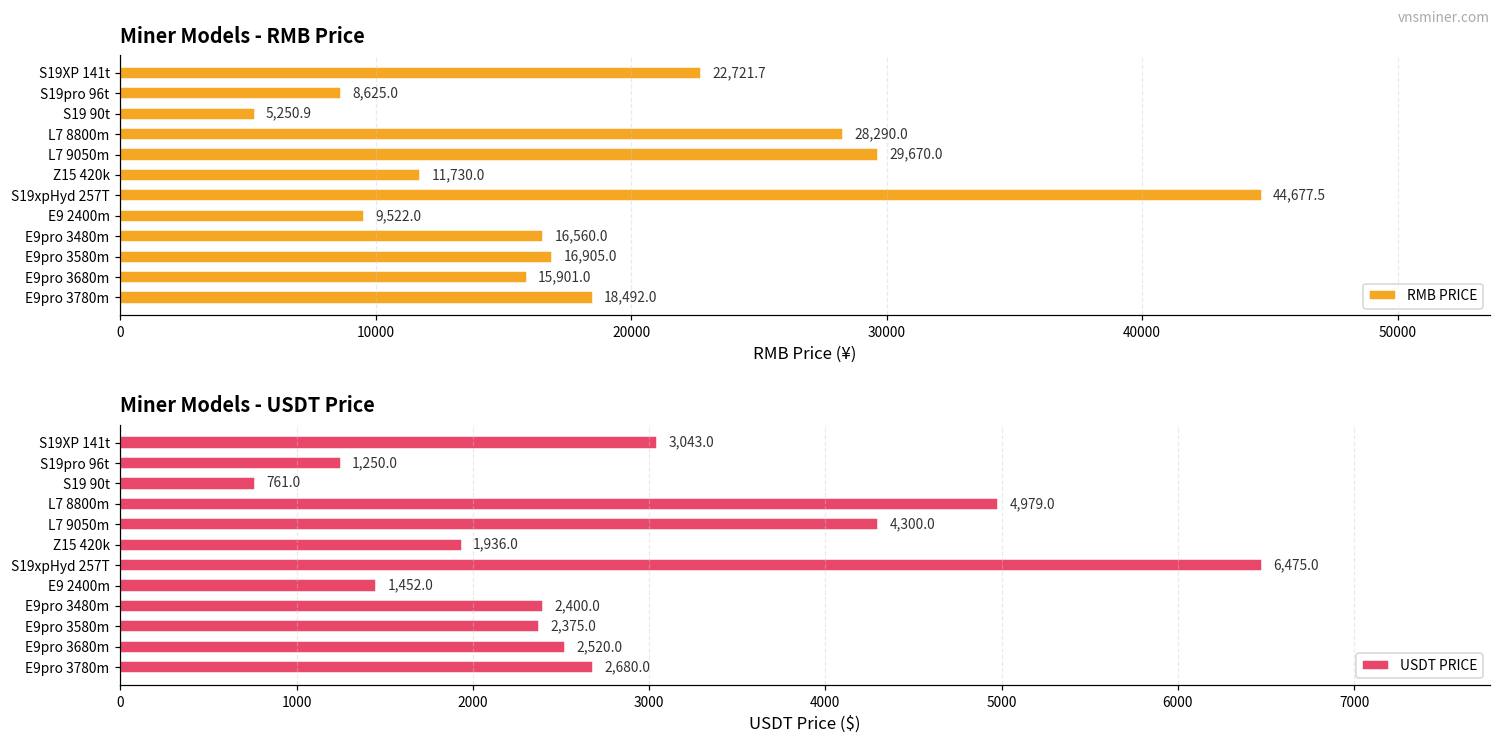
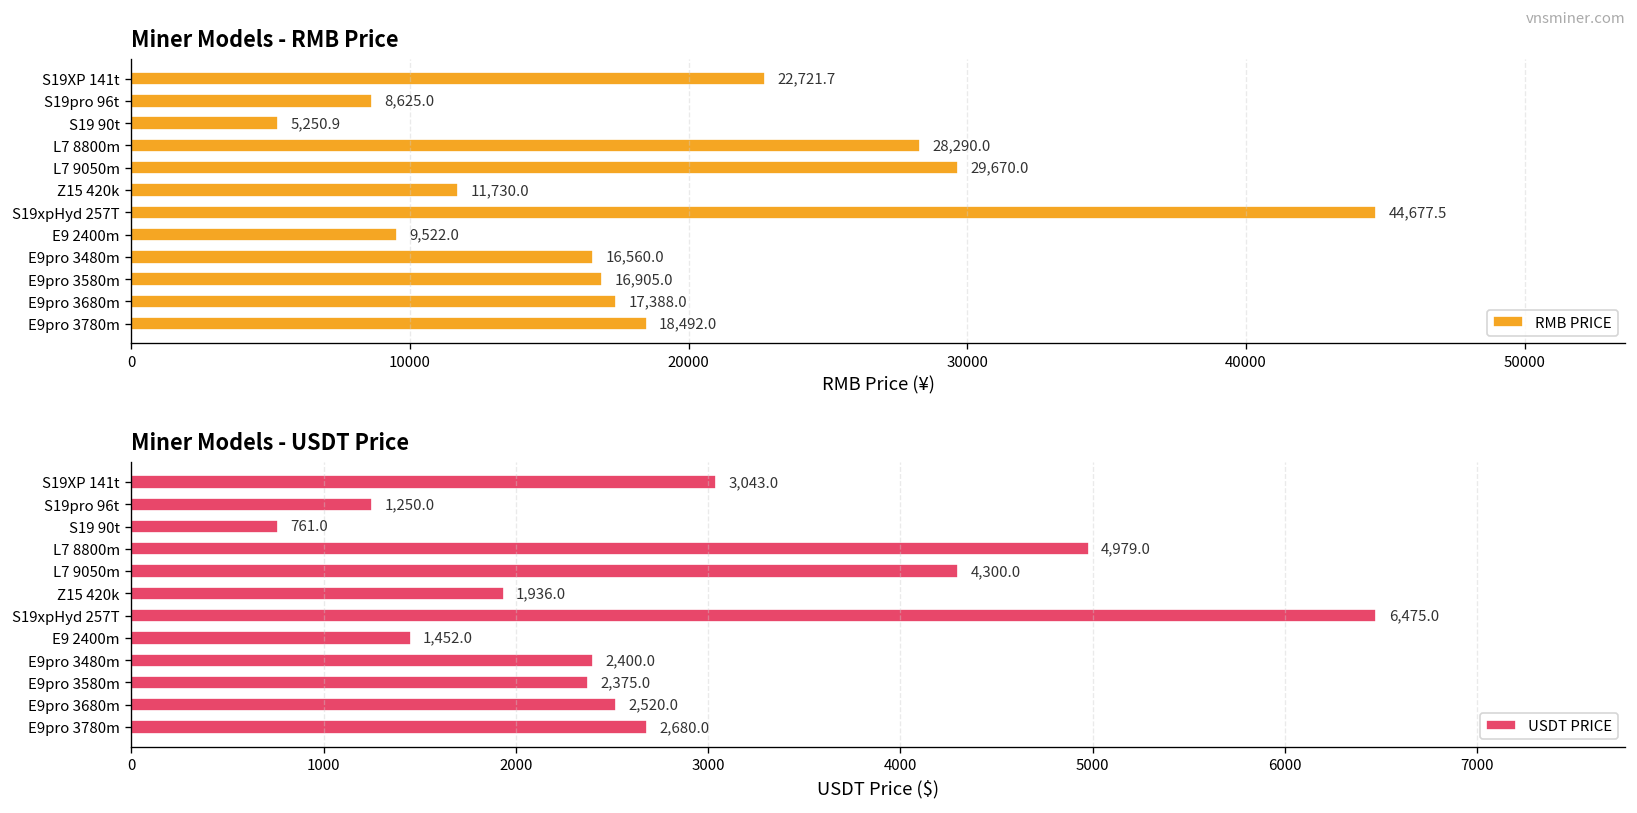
  {
    "Miner Models - RMB Price": {
      "S19XP 141t": "22,721.7",
      "S19pro 96t": "8,625.0",
      "S19 90t": "5,250.9",
      "L7 8800m": "28,290.0",
      "L7 9050m": "29,670.0",
      "Z15 420k": "11,730.0",
      "S19xpHyd 257T": "44,677.5",
      "E9 2400m": "9,522.0",
      "E9pro 3480m": "16,560.0",
      "E9pro 3580m": "16,905.0",
-     "E9pro 3680m": "15,901.0",
+     "E9pro 3680m": "17,388.0",
      "E9pro 3780m": "18,492.0"
    },
    "Miner Models - USDT Price": {
      "S19XP 141t": "3,043.0",
      "S19pro 96t": "1,250.0",
      "S19 90t": "761.0",
      "L7 8800m": "4,979.0",
      "L7 9050m": "4,300.0",
      "Z15 420k": "1,936.0",
      "S19xpHyd 257T": "6,475.0",
      "E9 2400m": "1,452.0",
      "E9pro 3480m": "2,400.0",
      "E9pro 3580m": "2,375.0",
      "E9pro 3680m": "2,520.0",
      "E9pro 3780m": "2,680.0"
    }
  }
